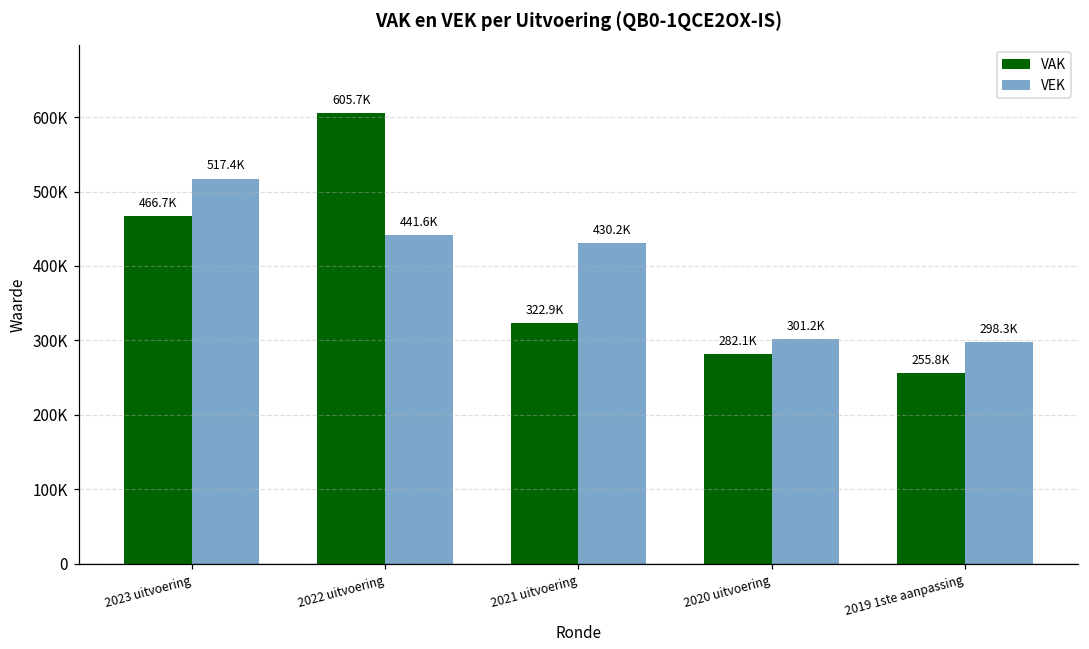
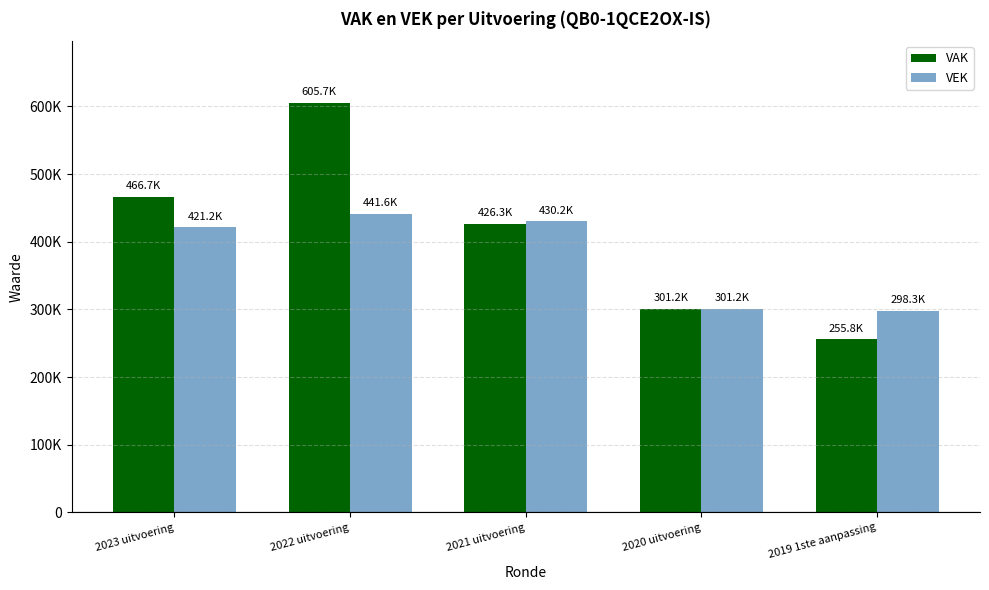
  {
    "VAK": {
      "2023 uitvoering": "466.7K",
      "2022 uitvoering": "605.7K",
-     "2021 uitvoering": "322.9K",
-     "2020 uitvoering": "282.1K",
+     "2021 uitvoering": "426.3K",
+     "2020 uitvoering": "301.2K",
      "2019 1ste aanpassing": "255.8K"
    },
    "VEK": {
-     "2023 uitvoering": "517.4K",
+     "2023 uitvoering": "421.2K",
      "2022 uitvoering": "441.6K",
      "2021 uitvoering": "430.2K",
      "2020 uitvoering": "301.2K",
      "2019 1ste aanpassing": "298.3K"
    }
  }
